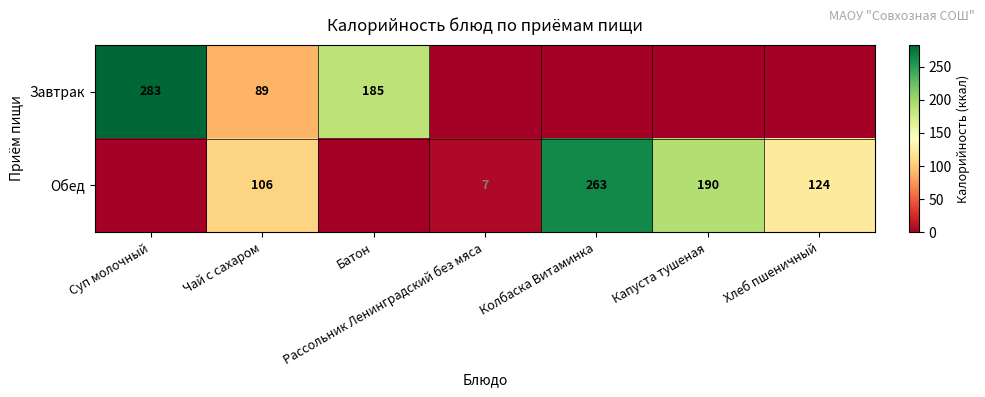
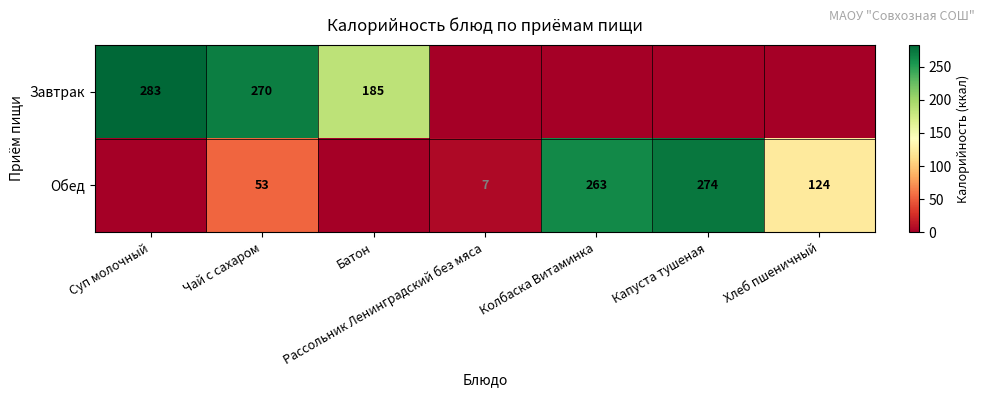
  {
    "Завтрак": {
      "Суп молочный": 283,
-     "Чай с сахаром": 89,
+     "Чай с сахаром": 270,
      "Батон": 185
    },
    "Обед": {
-     "Чай с сахаром": 106,
+     "Чай с сахаром": 53,
      "Рассольник Ленинградский без мяса": 7,
      "Колбаска Витаминка": 263,
-     "Капуста тушеная": 190,
+     "Капуста тушеная": 274,
      "Хлеб пшеничный": 124
    }
  }
